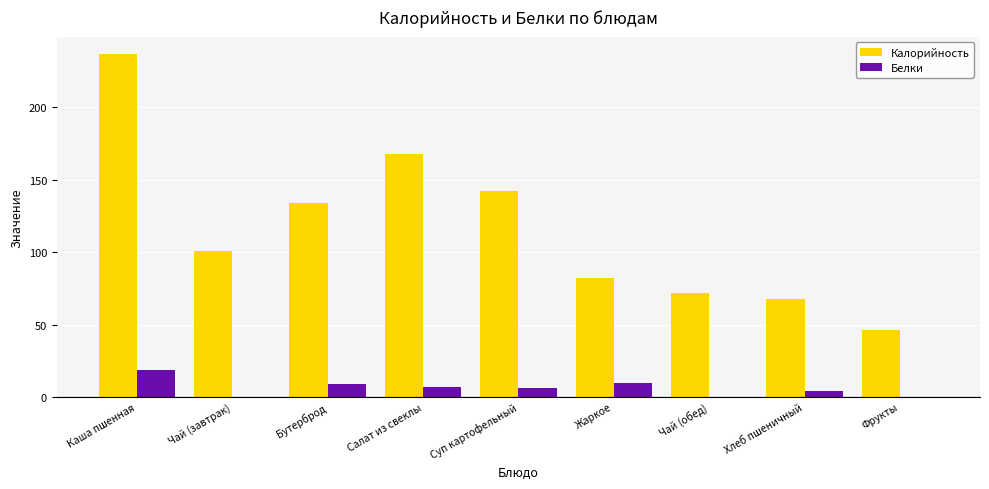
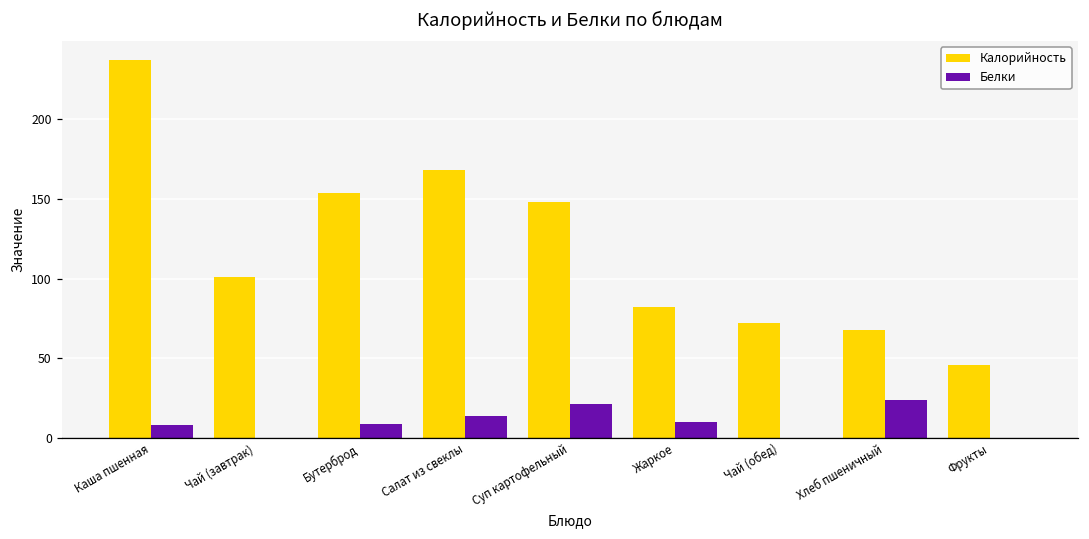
  {
    "Калорийность": {
      "Каша пшенная": 237,
      "Чай (завтрак)": 101,
-     "Бутерброд": 134,
+     "Бутерброд": 154,
      "Салат из свеклы": 168,
-     "Суп картофельный": 142,
+     "Суп картофельный": 148,
      "Жаркое": 82,
      "Чай (обед)": 72,
      "Хлеб пшеничный": 68,
      "Фрукты": 46
    },
    "Белки": {
-     "Каша пшенная": 19,
+     "Каша пшенная": 8,
      "Чай (завтрак)": 0,
      "Бутерброд": 9,
-     "Салат из свеклы": 7,
-     "Суп картофельный": 6,
+     "Салат из свеклы": 14,
+     "Суп картофельный": 21,
      "Жаркое": 10,
      "Чай (обед)": 0,
-     "Хлеб пшеничный": 4,
+     "Хлеб пшеничный": 24,
      "Фрукты": 0
    }
  }
